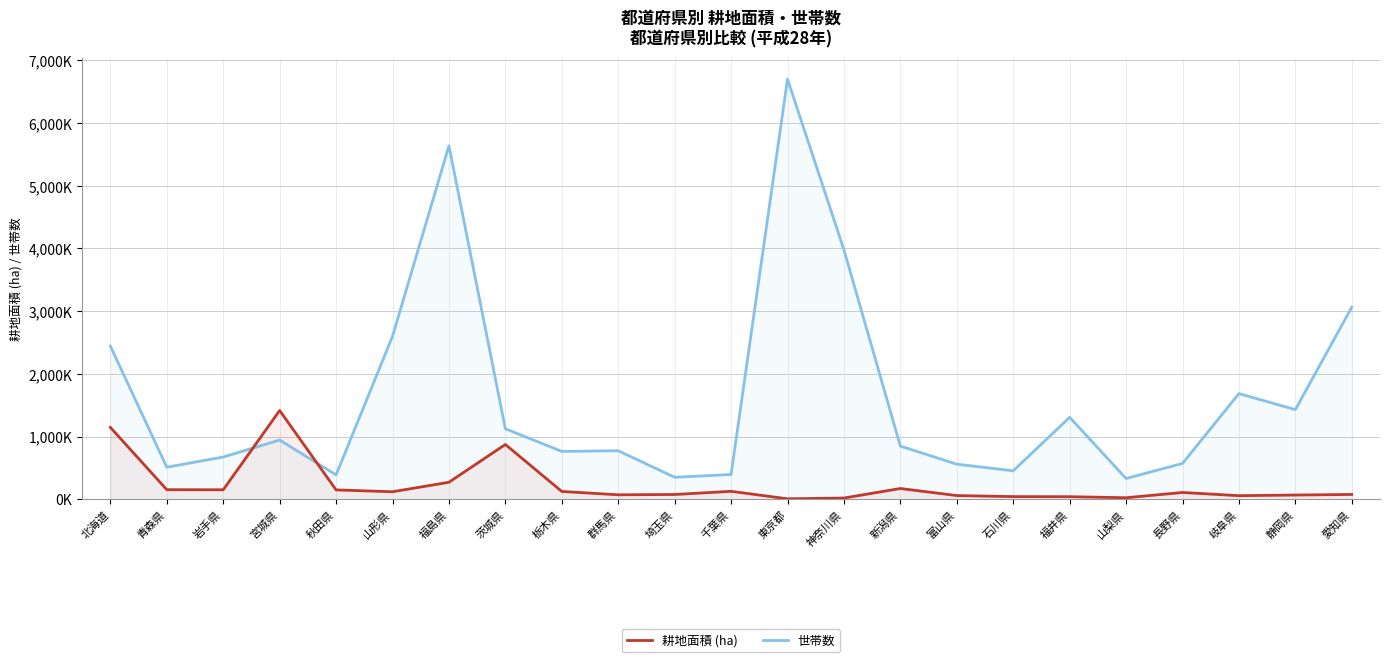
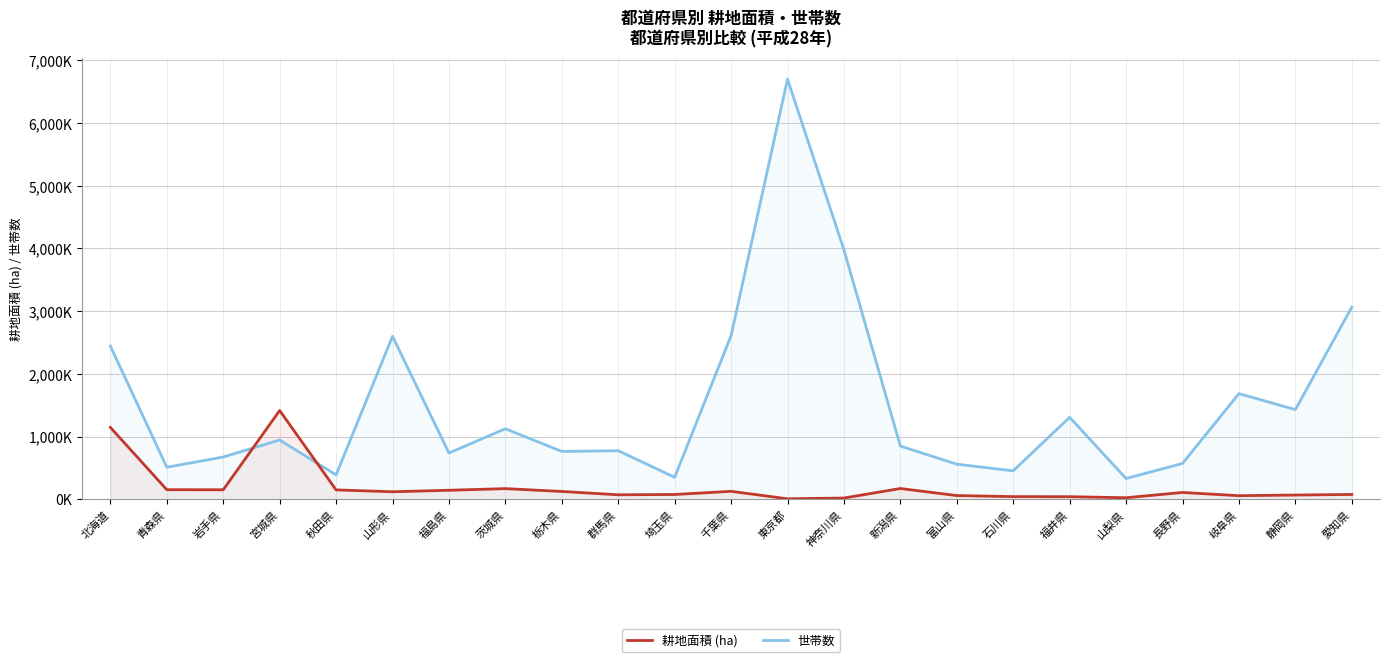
  {
    "耕地面積 (ha)": {
      "北海道": "1,100,000",
      "青森県": "200,000",
      "岩手県": "200,000",
      "宮城県": "1,400,000",
      "秋田県": "100,000",
      "山形県": "100,000",
-     "福島県": "300,000",
-     "茨城県": "900,000",
+     "福島県": "100,000",
+     "茨城県": "200,000",
      "栃木県": "100,000",
      "群馬県": "100,000",
      "埼玉県": "100,000",
      "千葉県": "100,000",
      "東京都": "0",
      "神奈川県": "0",
      "新潟県": "200,000",
      "富山県": "100,000",
      "石川県": "0",
      "福井県": "0",
      "山梨県": "0",
      "長野県": "100,000",
      "岐阜県": "100,000",
      "静岡県": "100,000",
      "愛知県": "100,000"
    },
    "世帯数": {
      "北海道": "2,400,000",
      "青森県": "500,000",
      "岩手県": "700,000",
      "宮城県": "900,000",
      "秋田県": "400,000",
      "山形県": "2,600,000",
-     "福島県": "5,600,000",
+     "福島県": "700,000",
      "茨城県": "1,100,000",
      "栃木県": "800,000",
      "群馬県": "800,000",
      "埼玉県": "400,000",
-     "千葉県": "400,000",
+     "千葉県": "2,600,000",
      "東京都": "6,700,000",
      "神奈川県": "4,000,000",
      "新潟県": "800,000",
      "富山県": "600,000",
      "石川県": "500,000",
      "福井県": "1,300,000",
      "山梨県": "300,000",
      "長野県": "600,000",
      "岐阜県": "1,700,000",
      "静岡県": "1,400,000",
      "愛知県": "3,100,000"
    }
  }
